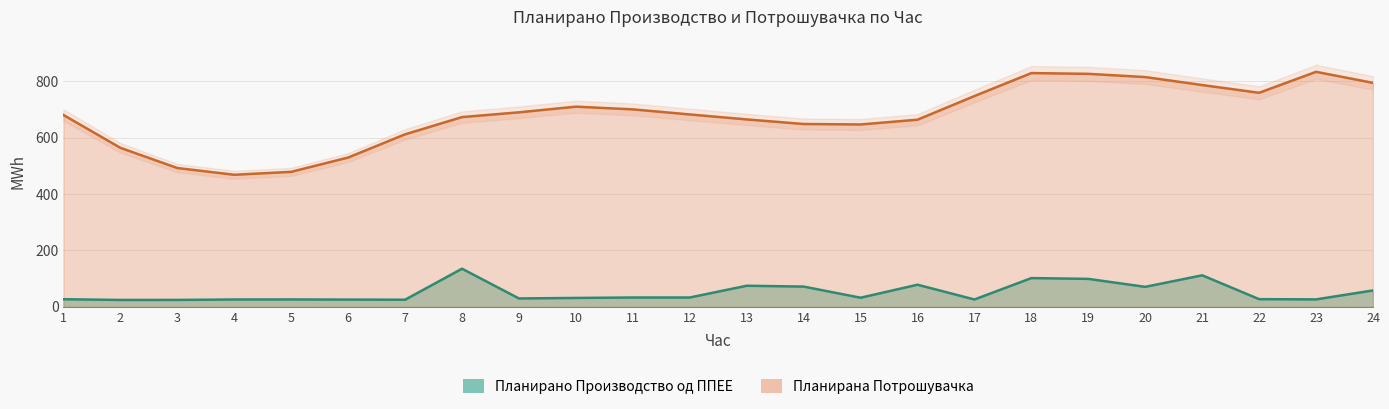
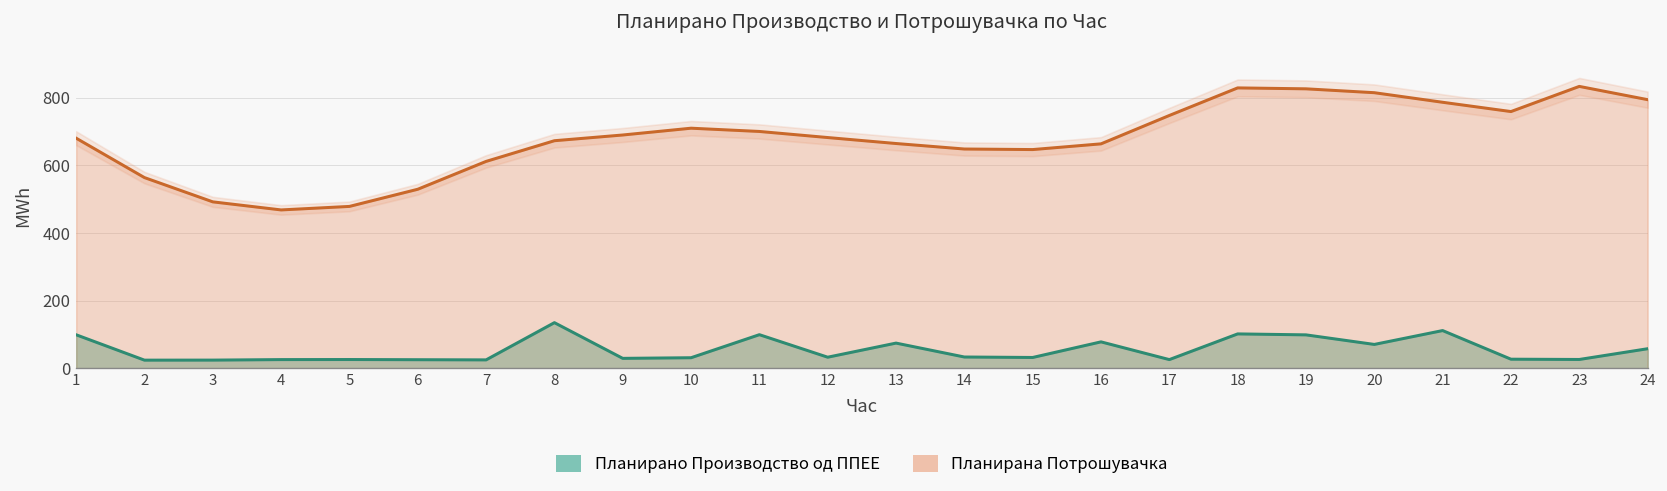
  {
    "Планирано Производство од ППЕЕ": {
-     "1": 30,
+     "1": 100,
      "2": 20,
      "3": 20,
      "4": 30,
      "5": 30,
      "6": 30,
      "7": 20,
      "8": 130,
      "9": 30,
      "10": 30,
-     "11": 30,
+     "11": 100,
      "12": 30,
      "13": 70,
-     "14": 70,
+     "14": 30,
      "15": 30,
      "16": 80,
      "17": 30,
      "18": 100,
      "19": 100,
      "20": 70,
      "21": 110,
      "22": 30,
      "23": 30,
      "24": 60
    }
  }
